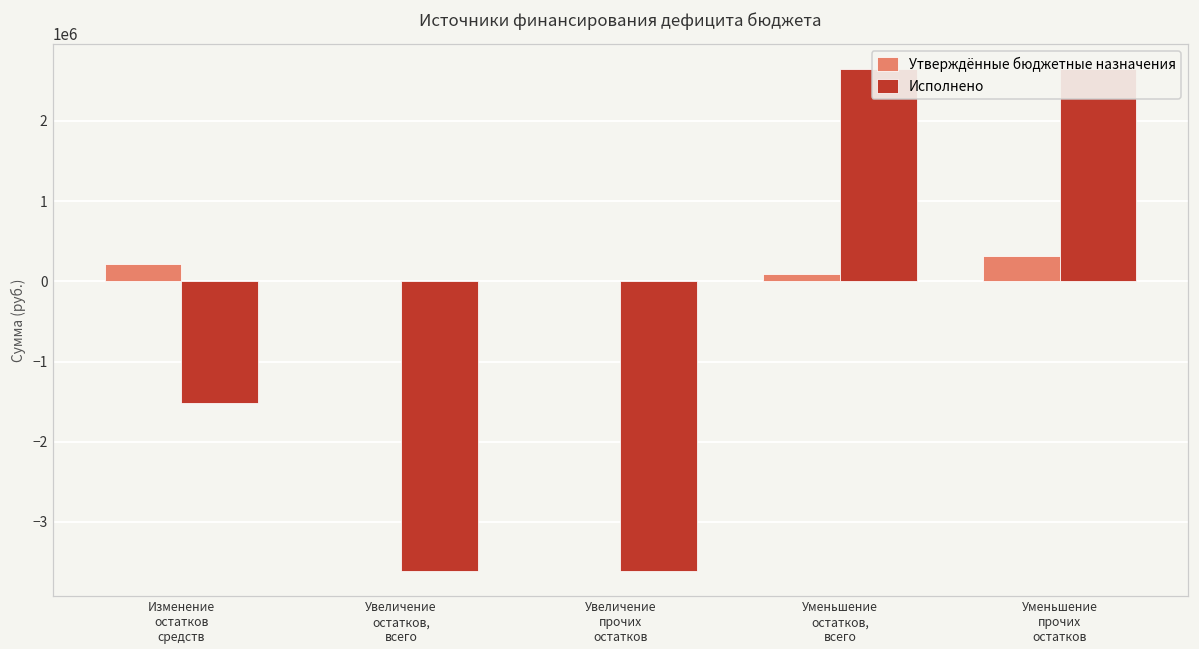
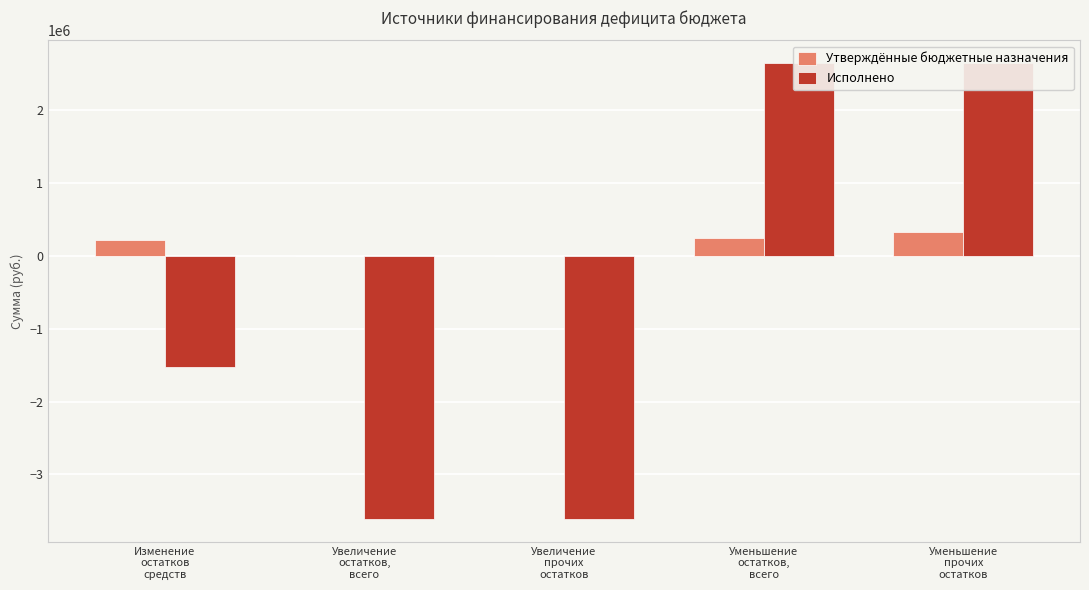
  {
    "Утверждённые бюджетные назначения": {
      "Изменение остатков средств": 200000,
      "Увеличение остатков, всего": 0,
      "Увеличение прочих остатков": 0,
-     "Уменьшение остатков, всего": 100000,
+     "Уменьшение остатков, всего": 200000,
      "Уменьшение прочих остатков": 300000
    },
    "Исполнено": {
      "Изменение остатков средств": -1500000,
      "Увеличение остатков, всего": -3600000,
      "Увеличение прочих остатков": -3600000
    }
  }
